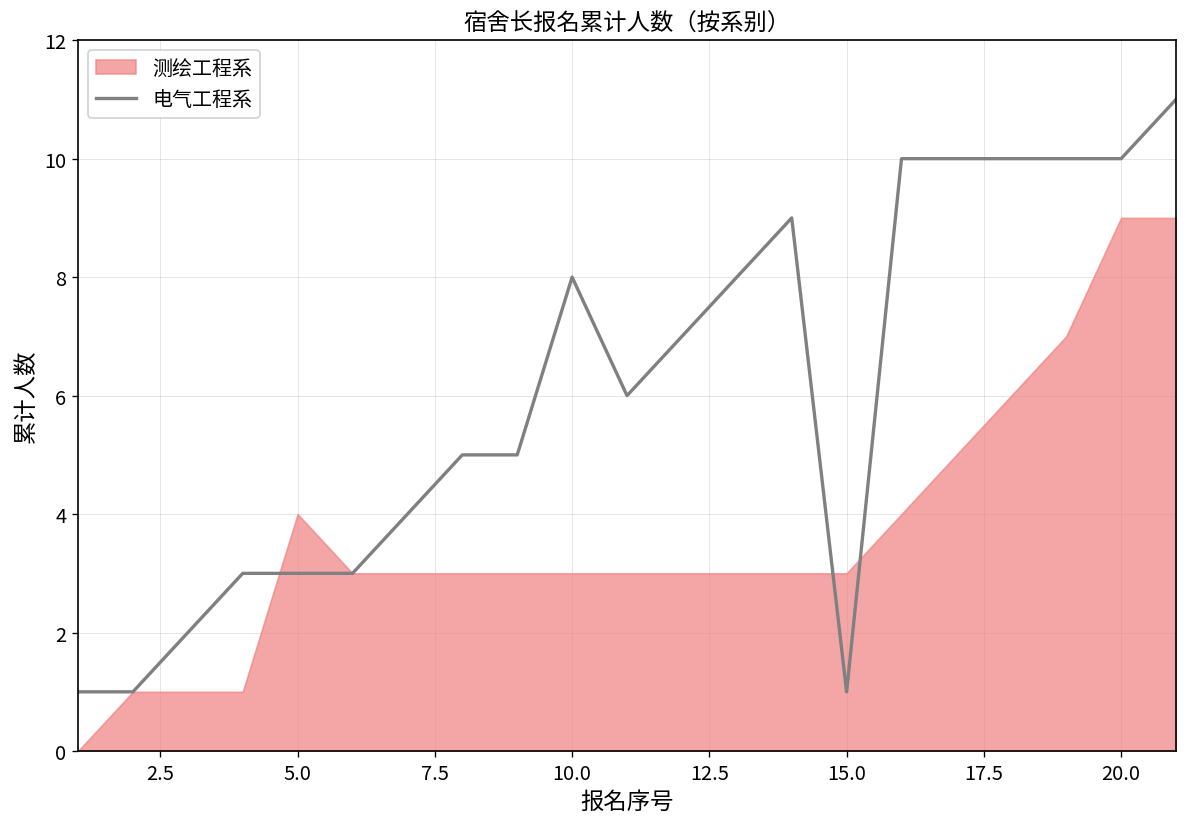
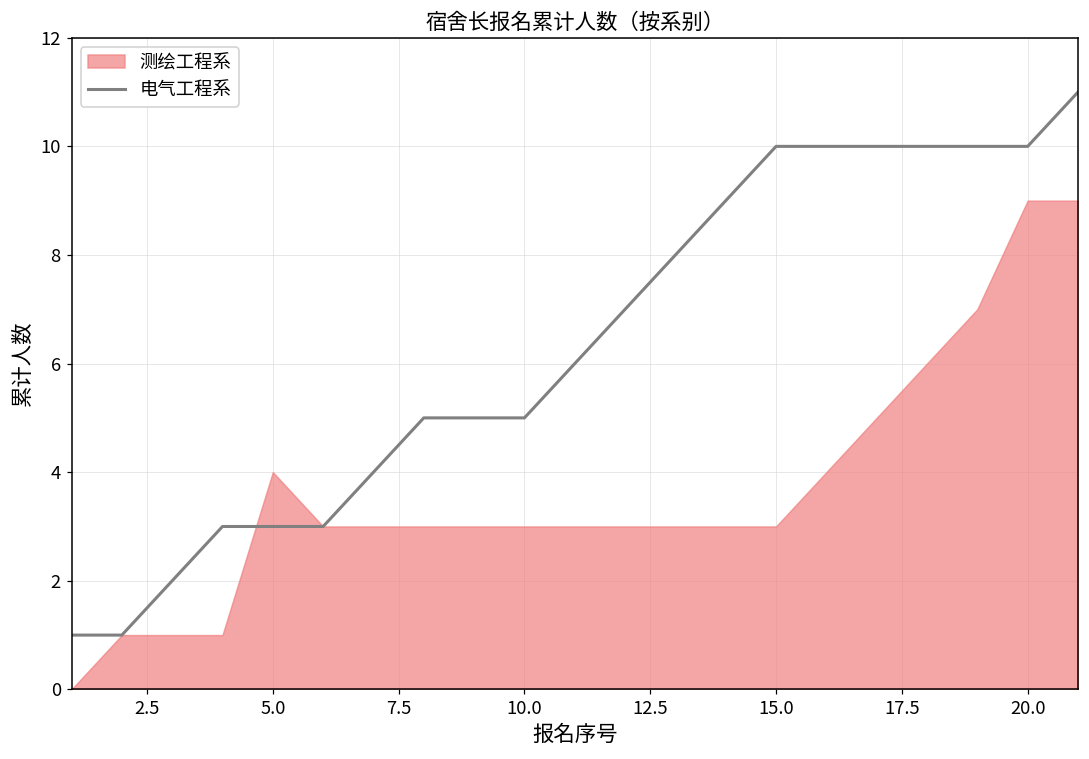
  {
    "电气工程系": {
      "5.0": 3,
-     "10.0": 8,
-     "15.0": 1,
+     "10.0": 5,
+     "15.0": 10,
      "20.0": 10
    },
    "测绘工程系": {
      "5.0": 4,
      "10.0": 3,
      "15.0": 3,
      "20.0": 9
    }
  }
